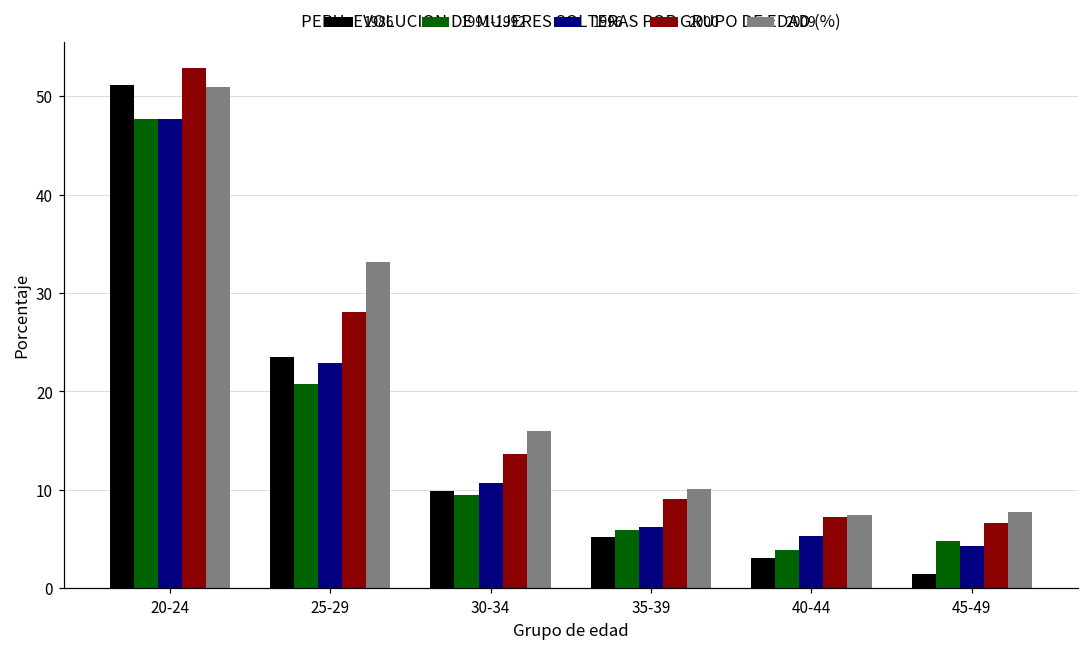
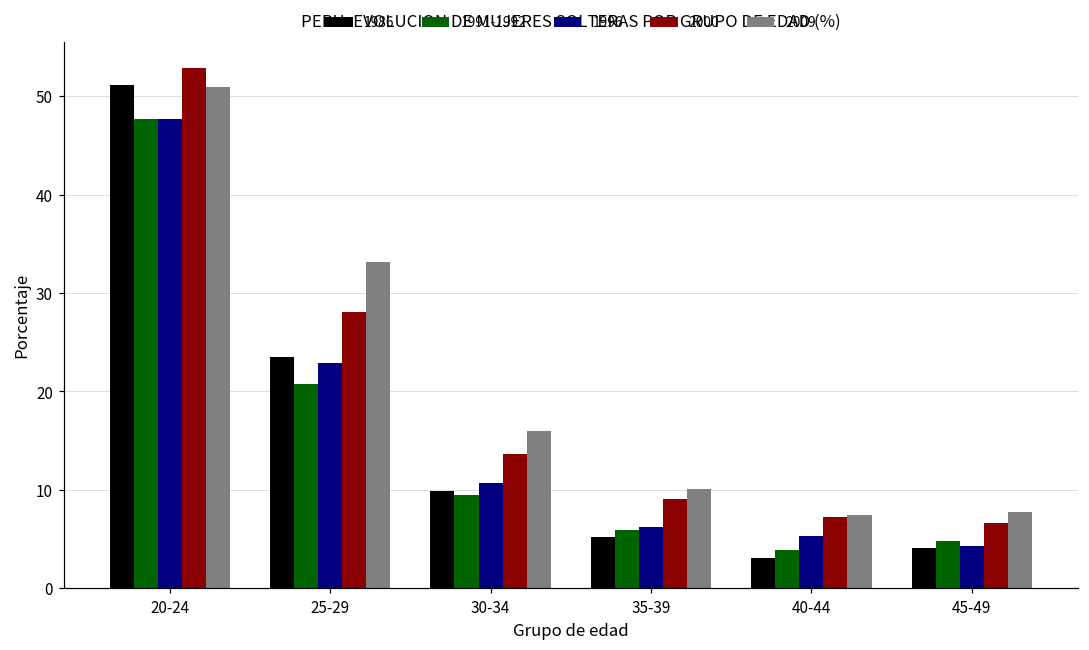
  {
    "1986": {
      "20-24": 51,
      "25-29": 24,
      "30-34": 10,
      "35-39": 5,
      "40-44": 3,
-     "45-49": 1
+     "45-49": 4
    },
    "1991-1992": {
      "20-24": 48,
      "25-29": 21,
      "30-34": 10,
      "35-39": 6,
      "40-44": 4,
      "45-49": 5
    },
    "1996": {
      "20-24": 48,
      "25-29": 23,
      "30-34": 11,
      "35-39": 6,
      "40-44": 5,
      "45-49": 4
    },
    "2000": {
      "20-24": 53,
      "25-29": 28,
      "30-34": 14,
      "35-39": 9,
      "40-44": 7,
      "45-49": 7
    },
    "2009": {
      "20-24": 51,
      "25-29": 33,
      "30-34": 16,
      "35-39": 10,
      "40-44": 7,
      "45-49": 8
    }
  }
